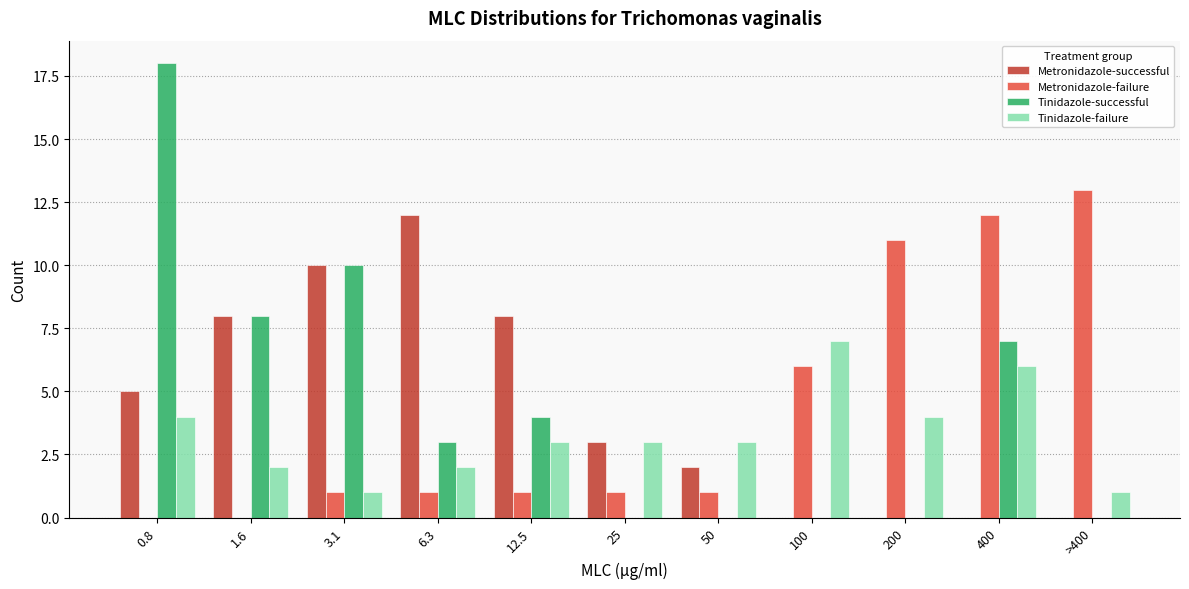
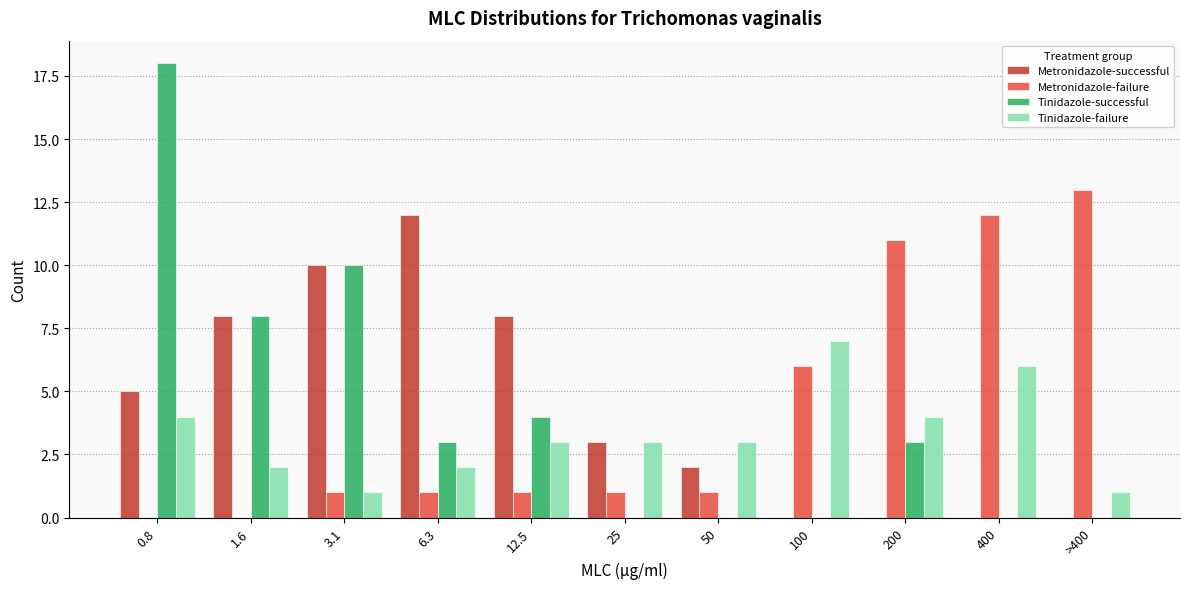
  {
    "Tinidazole-successful": {
      "0.8": 18,
      "1.6": 8,
      "3.1": 10,
      "6.3": 3,
      "12.5": 4,
      "25": 0,
      "50": 0,
      "100": 0,
-     "200": 0,
-     "400": 7,
+     "200": 3,
+     "400": 0,
      ">400": 0
    },
    "Tinidazole-failure": {
      "0.8": 4,
      "1.6": 2,
      "3.1": 1,
      "6.3": 2,
      "12.5": 3,
      "25": 3,
      "50": 3,
      "100": 7,
      "200": 4,
      "400": 6,
      ">400": 1
    }
  }
